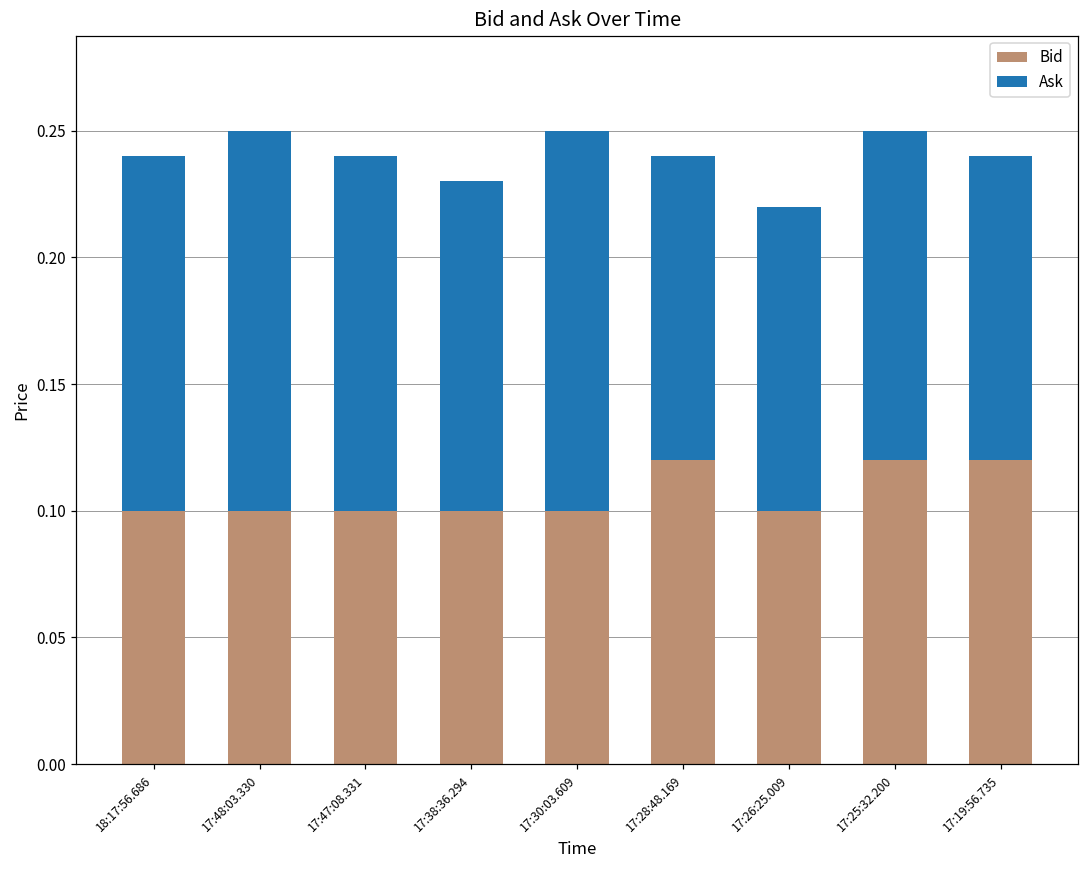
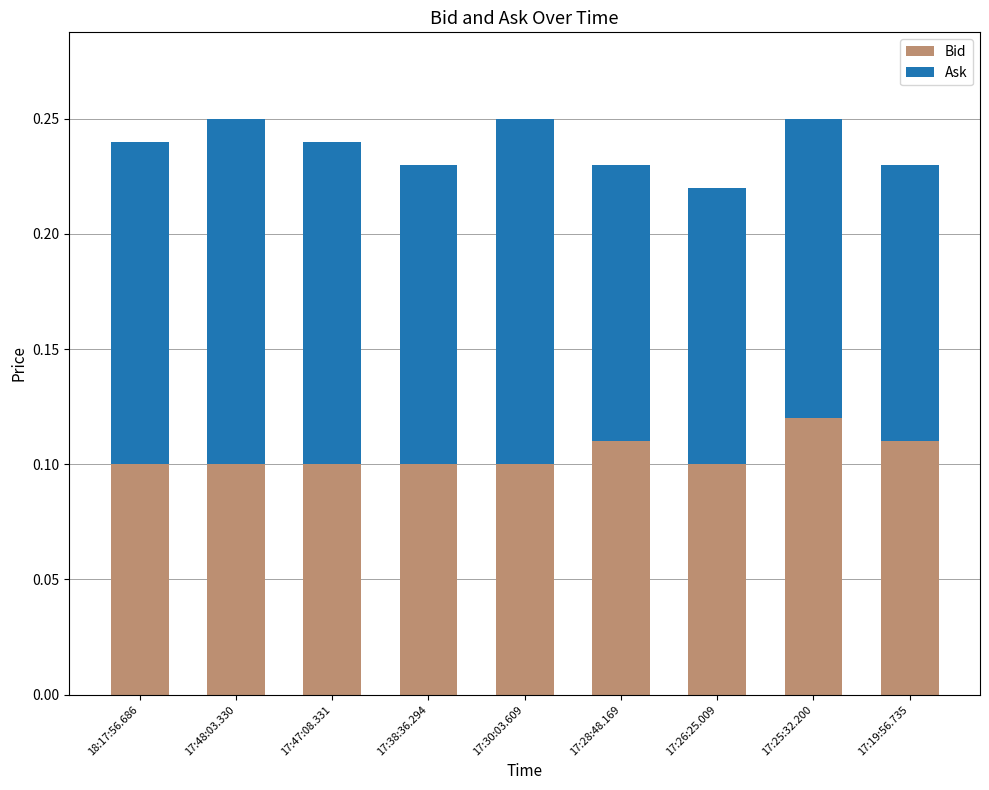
  {
    "Bid": {
      "18:17:56.686": 0.10,
      "17:48:03.330": 0.10,
      "17:47:08.331": 0.10,
      "17:38:36.294": 0.10,
      "17:30:03.609": 0.10,
-     "17:28:48.169": 0.12,
+     "17:28:48.169": 0.11,
      "17:26:25.009": 0.10,
      "17:25:32.200": 0.12,
-     "17:19:56.735": 0.12
+     "17:19:56.735": 0.11
    },
    "Ask": {
      "18:17:56.686": 0.14,
      "17:48:03.330": 0.15,
      "17:47:08.331": 0.14,
      "17:38:36.294": 0.13,
      "17:30:03.609": 0.15,
      "17:28:48.169": 0.12,
      "17:26:25.009": 0.12,
      "17:25:32.200": 0.13,
      "17:19:56.735": 0.12
    }
  }
